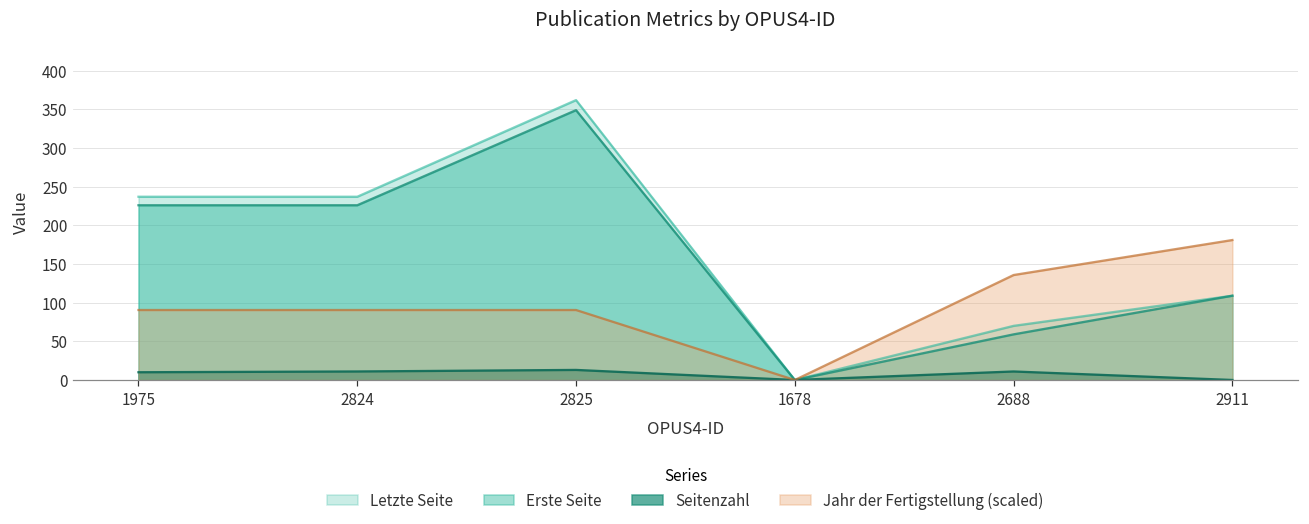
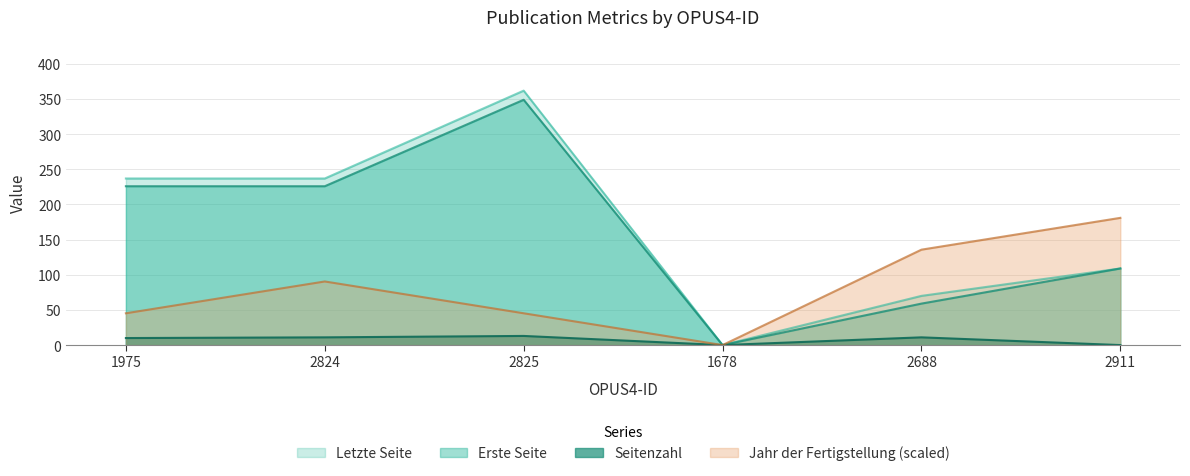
  {
    "Jahr der Fertigstellung (scaled)": {
-     "1975": 90,
+     "1975": 50,
      "2824": 90,
-     "2825": 90,
+     "2825": 50,
      "2688": 140,
      "2911": 180
    }
  }
